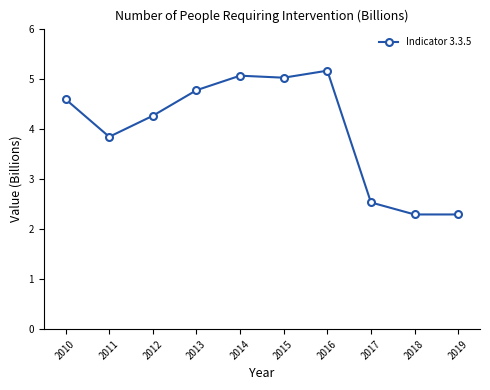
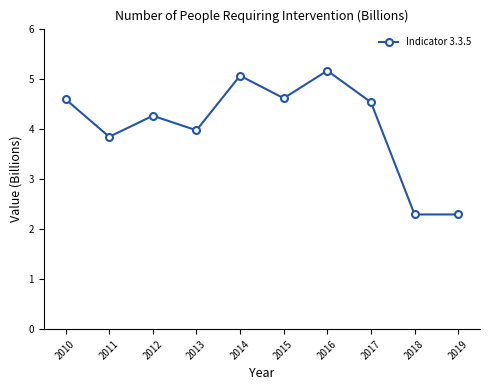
  {
    "2010": 4.6,
    "2011": 3.8,
    "2012": 4.3,
-   "2013": 4.8,
+   "2013": 4.0,
    "2014": 5.1,
-   "2015": 5.0,
+   "2015": 4.6,
    "2016": 5.2,
-   "2017": 2.5,
+   "2017": 4.5,
    "2018": 2.3,
    "2019": 2.3
  }
